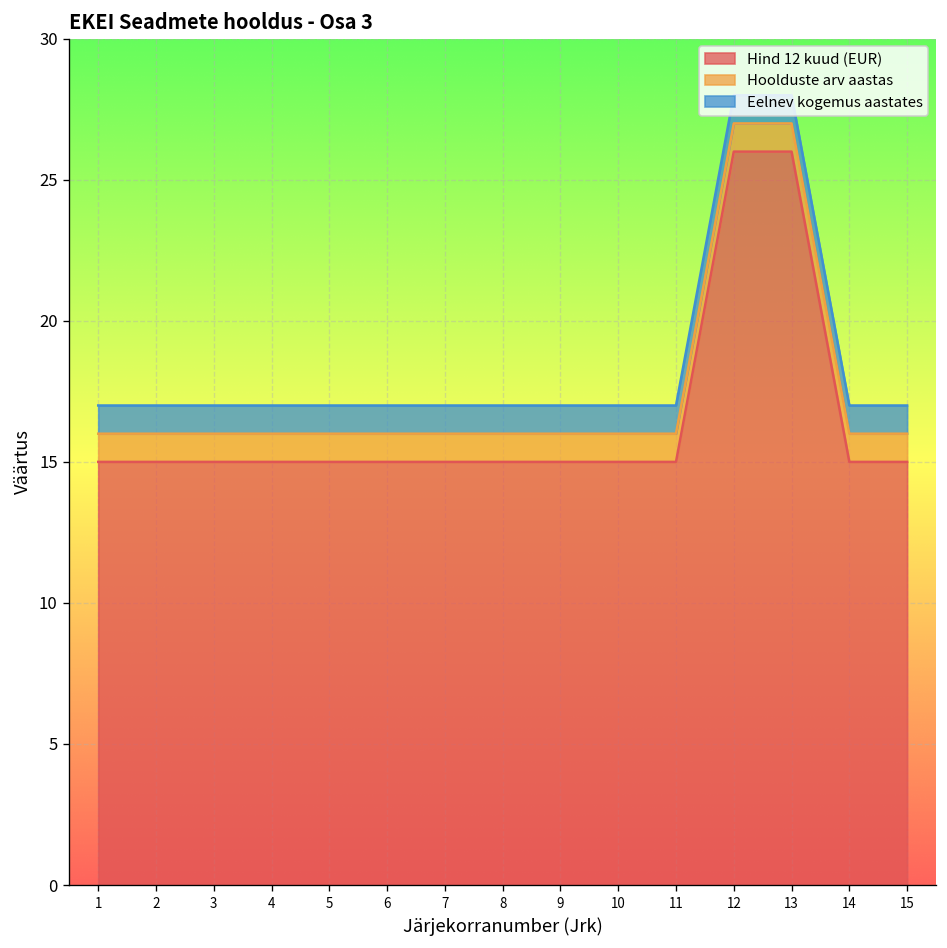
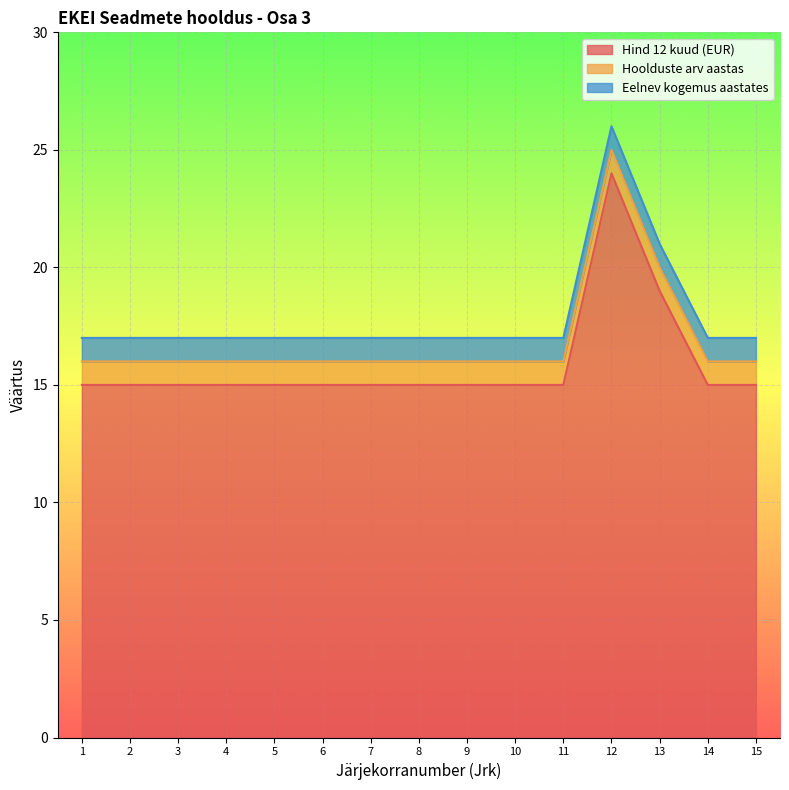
  {
    "Hind 12 kuud (EUR)": {
      "1": 15,
      "2": 15,
      "3": 15,
      "4": 15,
      "5": 15,
      "6": 15,
      "7": 15,
      "8": 15,
      "9": 15,
      "10": 15,
      "11": 15,
-     "12": 26,
-     "13": 26,
+     "12": 24,
+     "13": 19,
      "14": 15,
      "15": 15
    },
    "Hoolduste arv aastas": {
      "1": 1,
      "2": 1,
      "3": 1,
      "4": 1,
      "5": 1,
      "6": 1,
      "7": 1,
      "8": 1,
      "9": 1,
      "10": 1,
      "11": 1,
      "12": 1,
      "13": 1,
      "14": 1,
      "15": 1
    },
    "Eelnev kogemus aastates": {
      "1": 1,
      "2": 1,
      "3": 1,
      "4": 1,
      "5": 1,
      "6": 1,
      "7": 1,
      "8": 1,
      "9": 1,
      "10": 1,
      "11": 1,
      "14": 1,
      "15": 1
    }
  }
